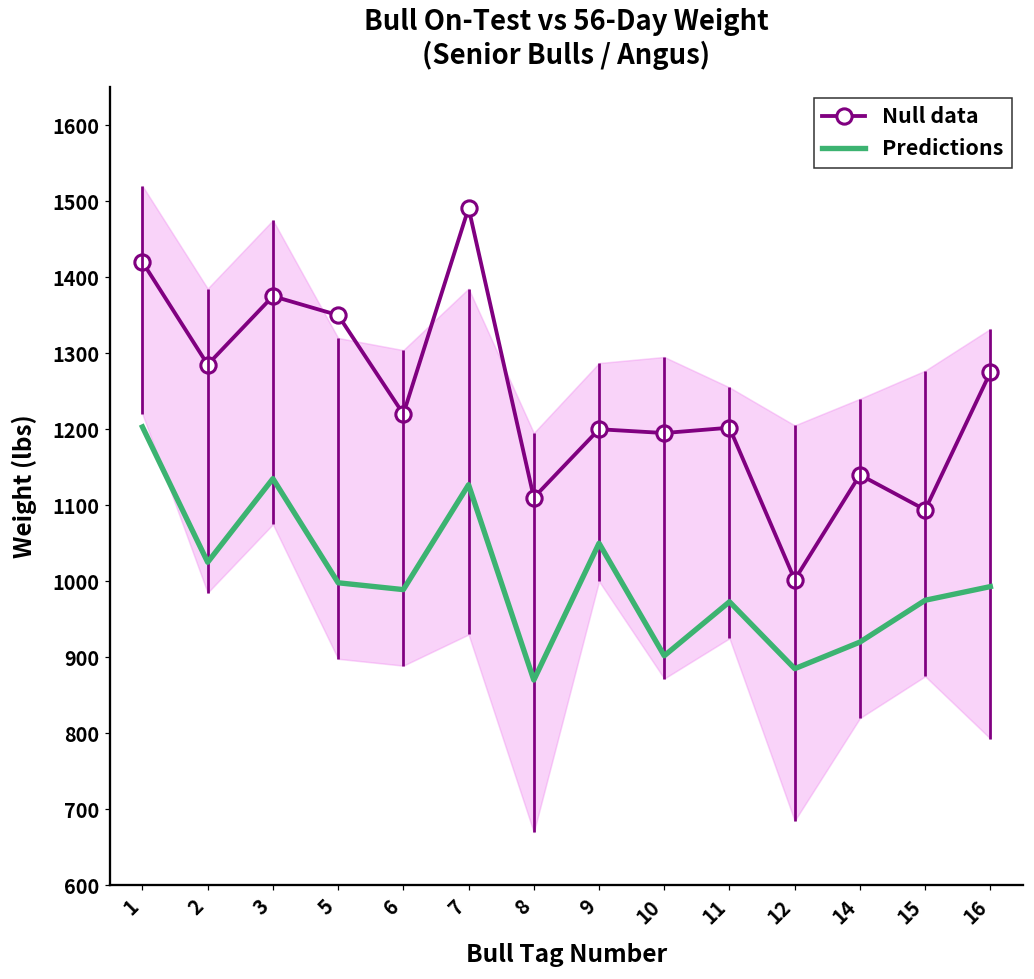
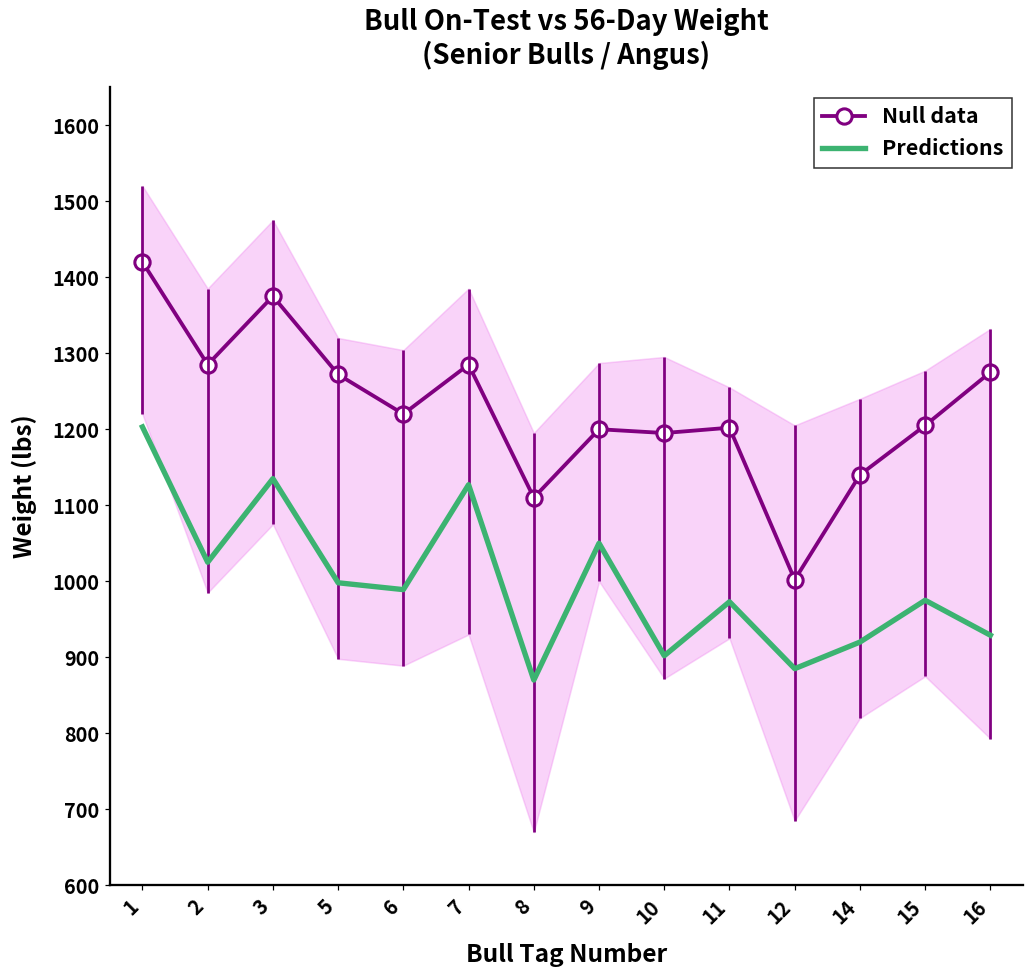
  {
    "Null data": {
      "1": 1420,
      "2": 1290,
      "3": 1380,
-     "5": 1350,
+     "5": 1270,
      "6": 1220,
-     "7": 1490,
+     "7": 1290,
      "8": 1110,
      "9": 1200,
      "10": 1200,
      "11": 1200,
      "12": 1000,
      "14": 1140,
-     "15": 1090,
+     "15": 1210,
      "16": 1280
    },
    "Predictions": {
      "1": 1200,
      "2": 1030,
      "3": 1140,
      "5": 1000,
      "6": 990,
      "7": 1130,
      "8": 870,
      "9": 1050,
      "10": 900,
      "11": 970,
      "12": 890,
      "14": 920,
      "15": 980,
-     "16": 990
+     "16": 930
    }
  }
